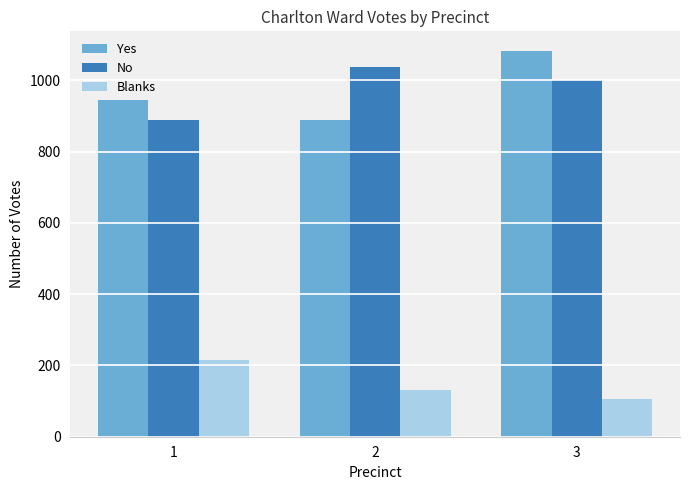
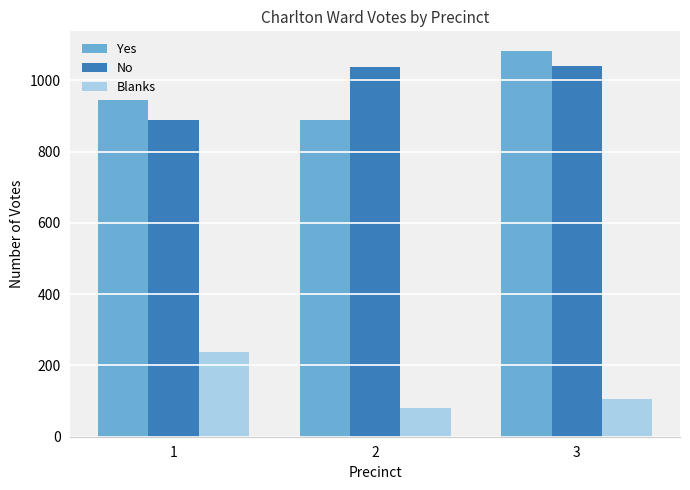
  {
    "Yes": {
      "1": 940,
      "2": 890,
      "3": 1080
    },
    "No": {
      "1": 890,
      "2": 1040,
-     "3": 1000
+     "3": 1040
    },
    "Blanks": {
-     "1": 210,
-     "2": 130,
+     "1": 240,
+     "2": 80,
      "3": 110
    }
  }
